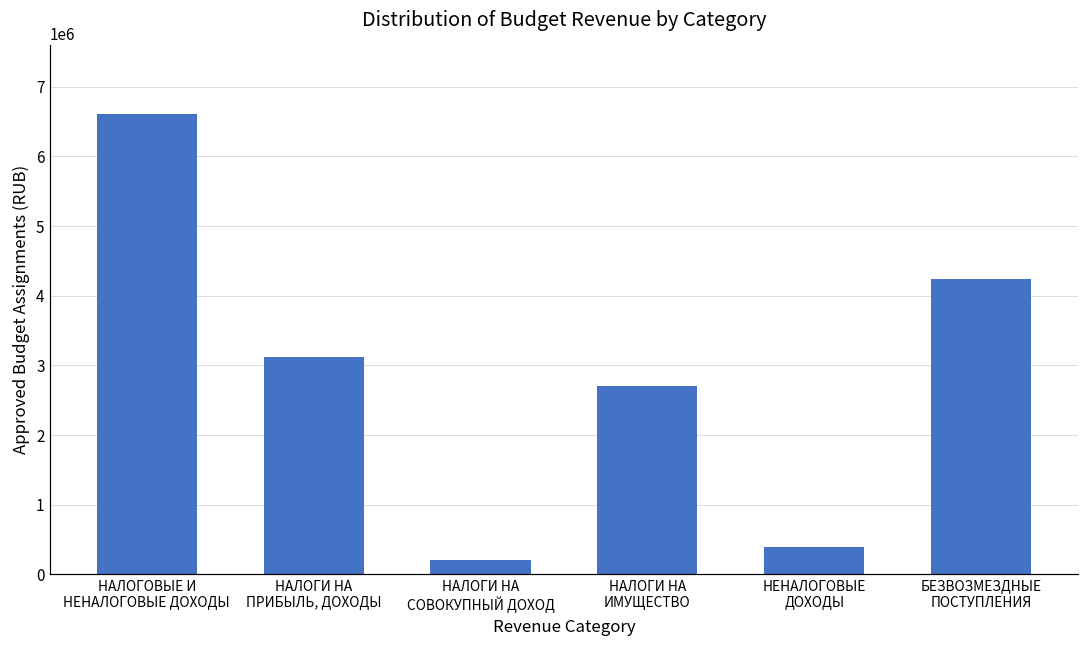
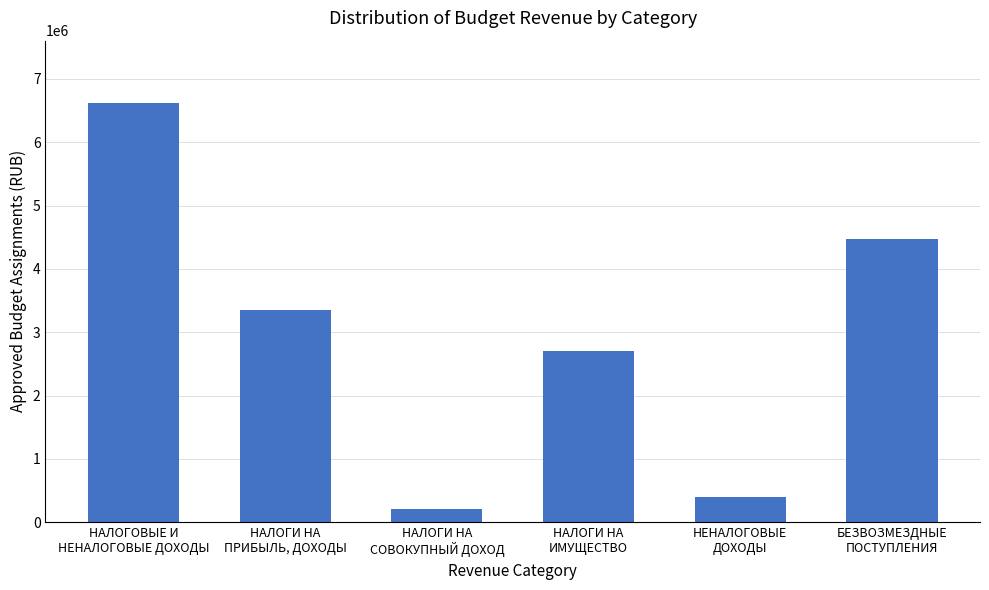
  {
    "НАЛОГОВЫЕ И НЕНАЛОГОВЫЕ ДОХОДЫ": 6600000,
-   "НАЛОГИ НА ПРИБЫЛЬ, ДОХОДЫ": 3100000,
+   "НАЛОГИ НА ПРИБЫЛЬ, ДОХОДЫ": 3400000,
    "НАЛОГИ НА СОВОКУПНЫЙ ДОХОД": 200000,
    "НАЛОГИ НА ИМУЩЕСТВО": 2700000,
    "НЕНАЛОГОВЫЕ ДОХОДЫ": 400000,
-   "БЕЗВОЗМЕЗДНЫЕ ПОСТУПЛЕНИЯ": 4200000
+   "БЕЗВОЗМЕЗДНЫЕ ПОСТУПЛЕНИЯ": 4500000
  }
